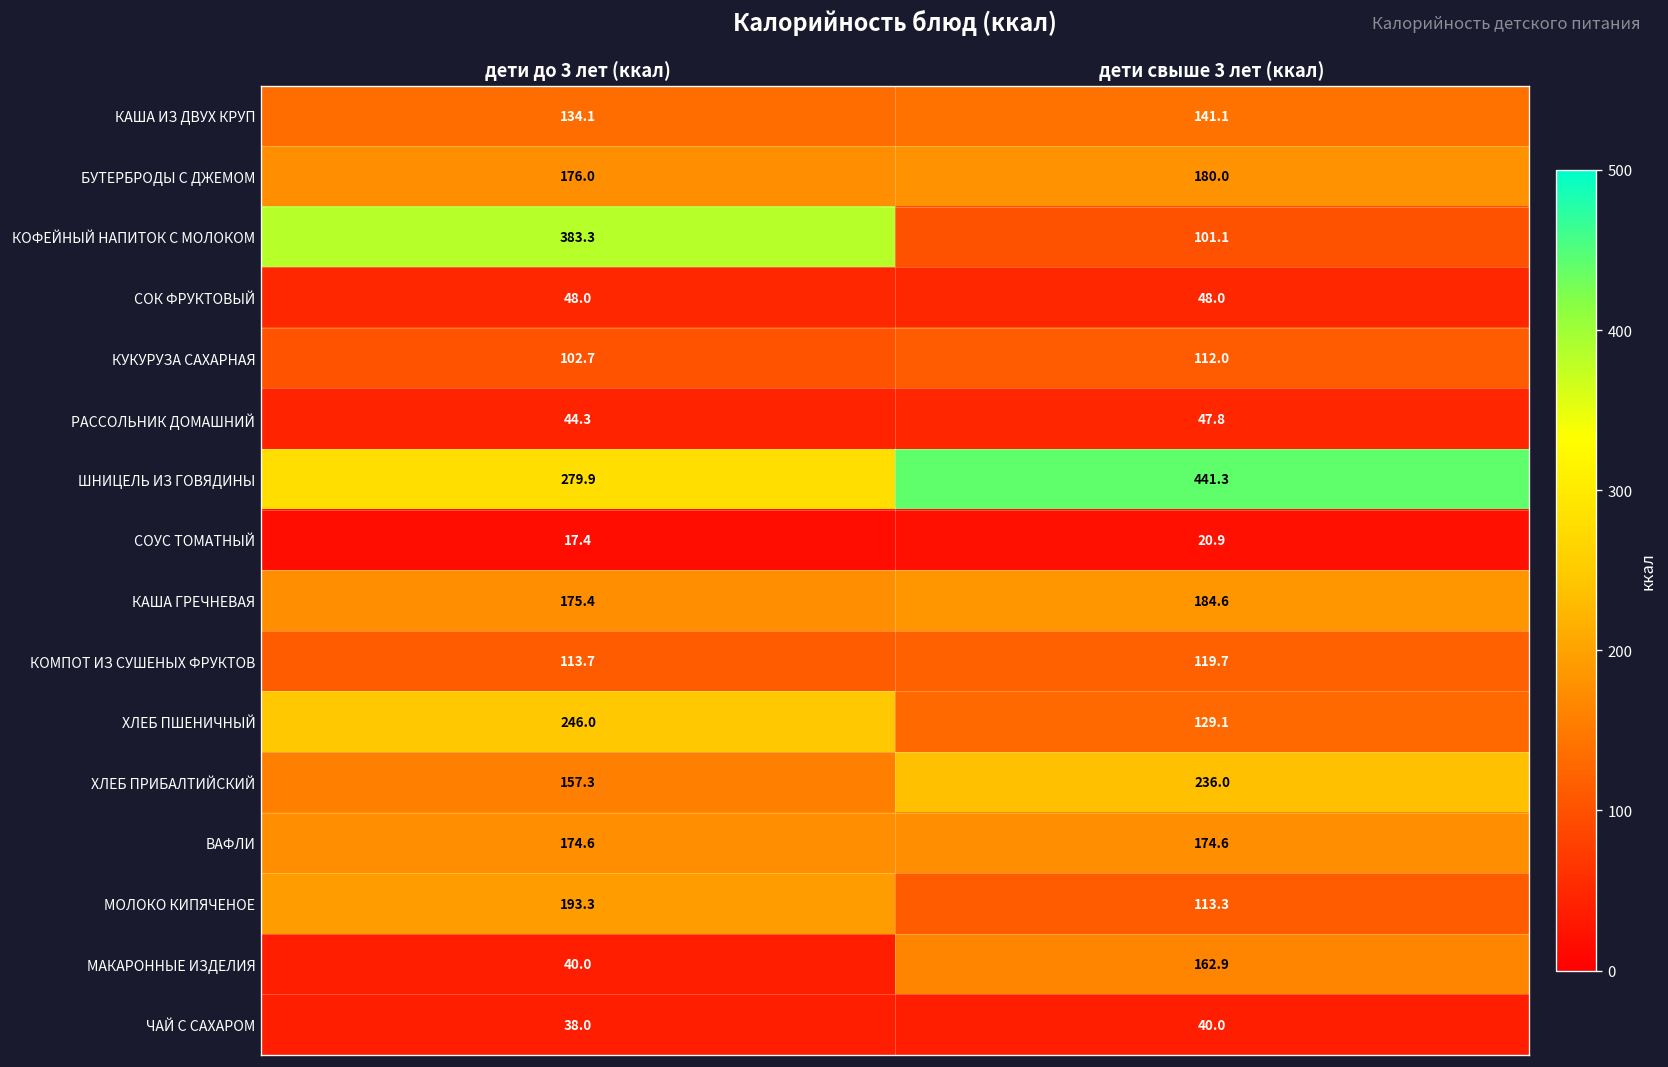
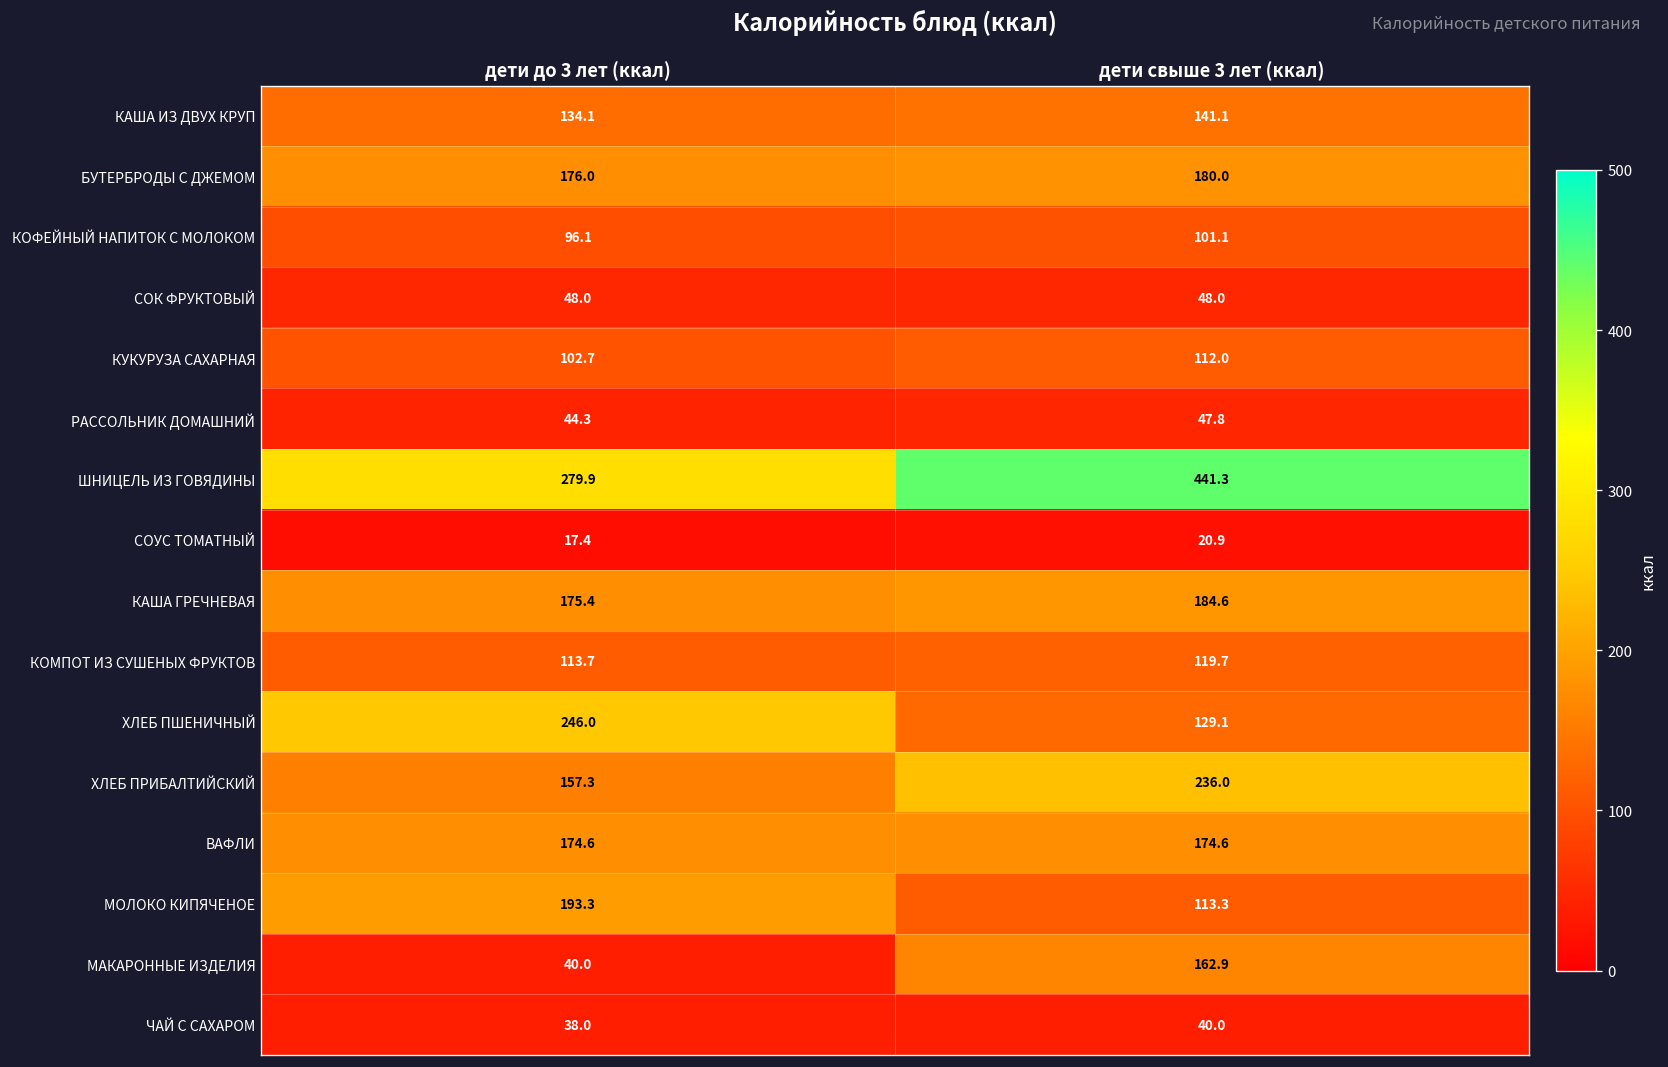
  {
    "КАША ИЗ ДВУХ КРУП": {
      "дети до 3 лет (ккал)": 134.1,
      "дети свыше 3 лет (ккал)": 141.1
    },
    "БУТЕРБРОДЫ С ДЖЕМОМ": {
      "дети до 3 лет (ккал)": 176.0,
      "дети свыше 3 лет (ккал)": 180.0
    },
    "КОФЕЙНЫЙ НАПИТОК С МОЛОКОМ": {
-     "дети до 3 лет (ккал)": 383.3,
+     "дети до 3 лет (ккал)": 96.1,
      "дети свыше 3 лет (ккал)": 101.1
    },
    "СОК ФРУКТОВЫЙ": {
      "дети до 3 лет (ккал)": 48.0,
      "дети свыше 3 лет (ккал)": 48.0
    },
    "КУКУРУЗА САХАРНАЯ": {
      "дети до 3 лет (ккал)": 102.7,
      "дети свыше 3 лет (ккал)": 112.0
    },
    "РАССОЛЬНИК ДОМАШНИЙ": {
      "дети до 3 лет (ккал)": 44.3,
      "дети свыше 3 лет (ккал)": 47.8
    },
    "ШНИЦЕЛЬ ИЗ ГОВЯДИНЫ": {
      "дети до 3 лет (ккал)": 279.9,
      "дети свыше 3 лет (ккал)": 441.3
    },
    "СОУС ТОМАТНЫЙ": {
      "дети до 3 лет (ккал)": 17.4,
      "дети свыше 3 лет (ккал)": 20.9
    },
    "КАША ГРЕЧНЕВАЯ": {
      "дети до 3 лет (ккал)": 175.4,
      "дети свыше 3 лет (ккал)": 184.6
    },
    "КОМПОТ ИЗ СУШЕНЫХ ФРУКТОВ": {
      "дети до 3 лет (ккал)": 113.7,
      "дети свыше 3 лет (ккал)": 119.7
    },
    "ХЛЕБ ПШЕНИЧНЫЙ": {
      "дети до 3 лет (ккал)": 246.0,
      "дети свыше 3 лет (ккал)": 129.1
    },
    "ХЛЕБ ПРИБАЛТИЙСКИЙ": {
      "дети до 3 лет (ккал)": 157.3,
      "дети свыше 3 лет (ккал)": 236.0
    },
    "ВАФЛИ": {
      "дети до 3 лет (ккал)": 174.6,
      "дети свыше 3 лет (ккал)": 174.6
    },
    "МОЛОКО КИПЯЧЕНОЕ": {
      "дети до 3 лет (ккал)": 193.3,
      "дети свыше 3 лет (ккал)": 113.3
    },
    "МАКАРОННЫЕ ИЗДЕЛИЯ": {
      "дети до 3 лет (ккал)": 40.0,
      "дети свыше 3 лет (ккал)": 162.9
    },
    "ЧАЙ С САХАРОМ": {
      "дети до 3 лет (ккал)": 38.0,
      "дети свыше 3 лет (ккал)": 40.0
    }
  }
